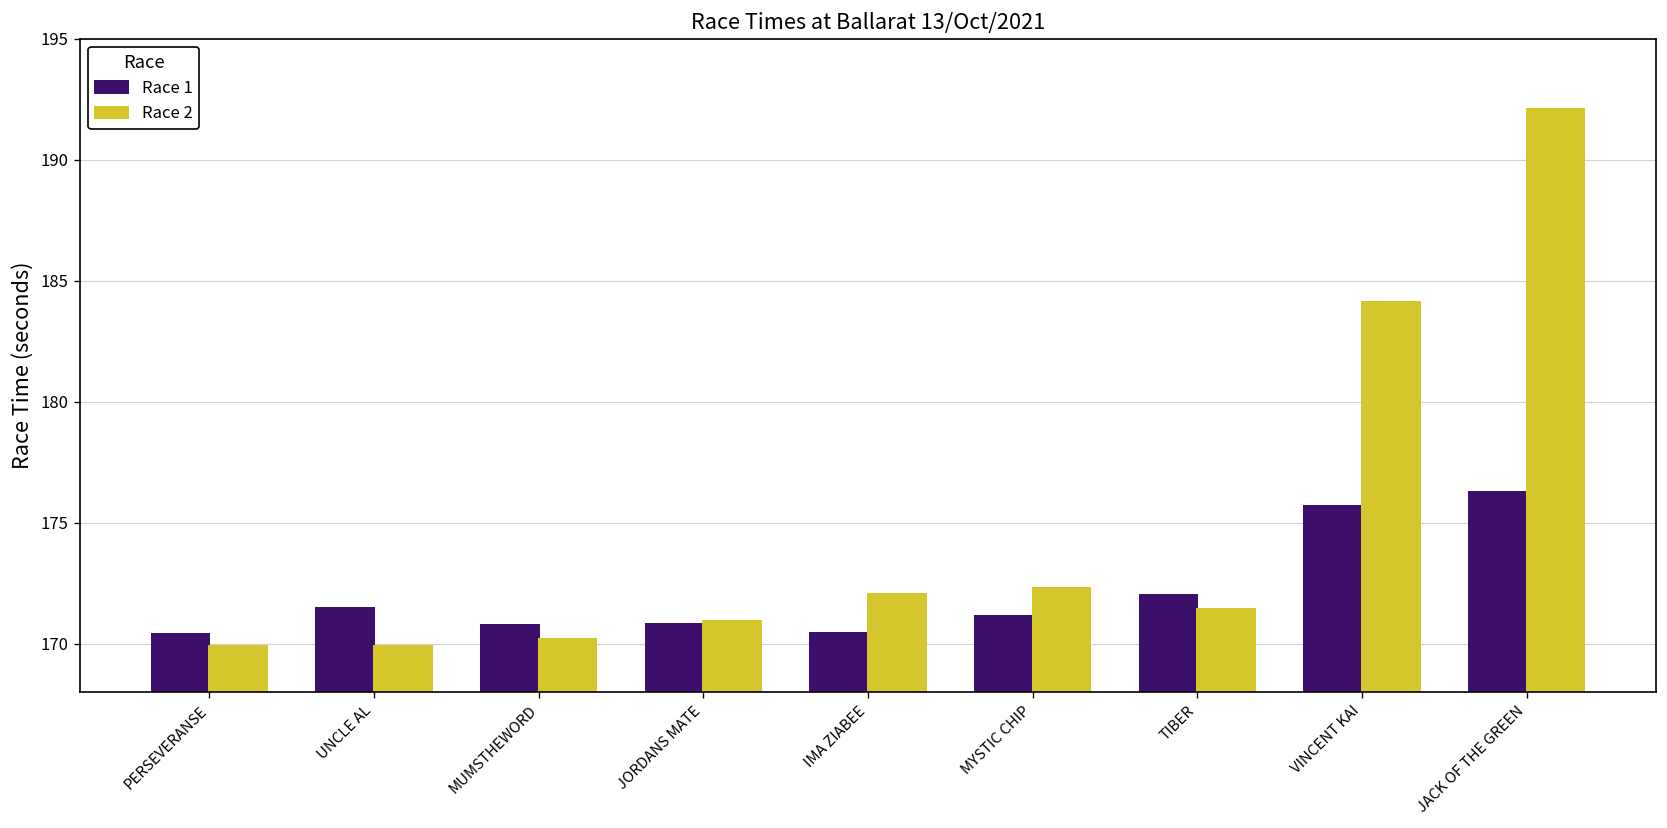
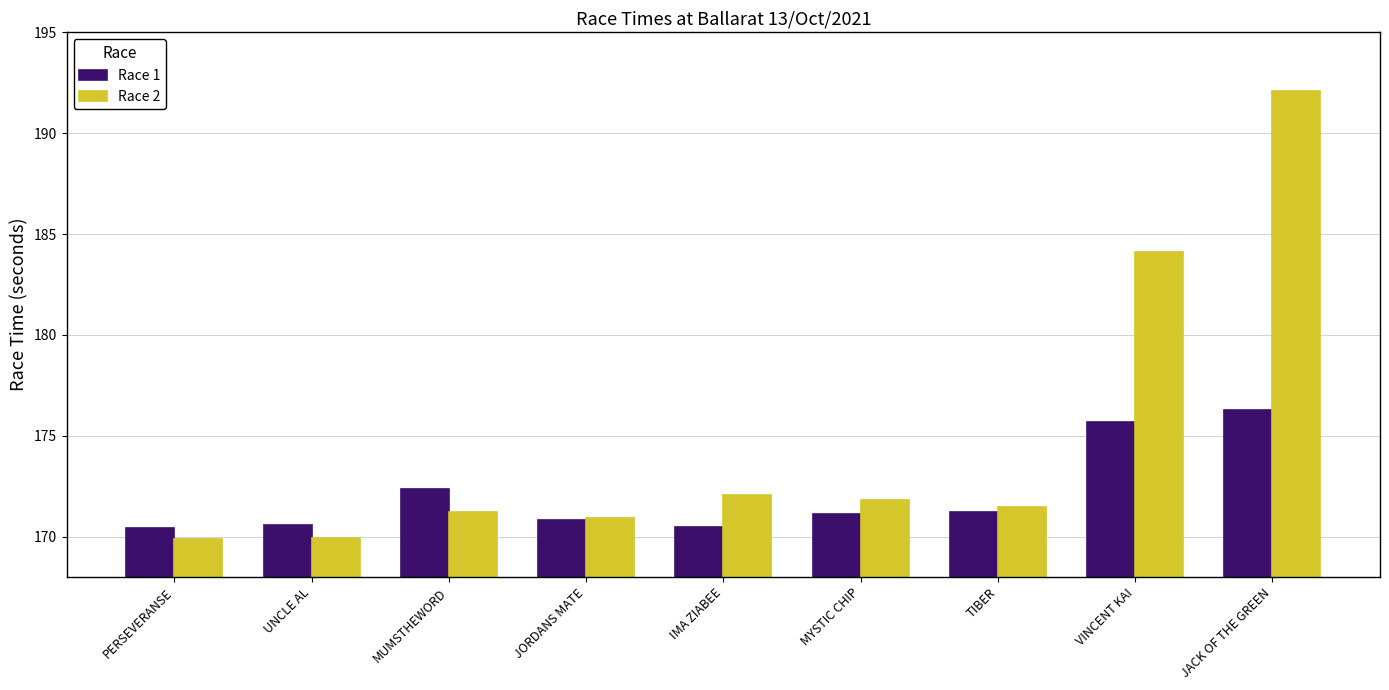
  {
    "Race 1": {
      "PERSEVERANSE": 170.4,
-     "UNCLE AL": 171.5,
-     "MUMSTHEWORD": 170.8,
+     "UNCLE AL": 170.6,
+     "MUMSTHEWORD": 172.4,
      "JORDANS MATE": 170.8,
      "IMA ZIABEE": 170.5,
      "MYSTIC CHIP": 171.1,
-     "TIBER": 172.0,
+     "TIBER": 171.2,
      "VINCENT KAI": 175.7,
      "JACK OF THE GREEN": 176.3
    },
    "Race 2": {
      "PERSEVERANSE": 169.9,
      "UNCLE AL": 169.9,
-     "MUMSTHEWORD": 170.2,
+     "MUMSTHEWORD": 171.2,
      "JORDANS MATE": 170.9,
      "IMA ZIABEE": 172.0,
-     "MYSTIC CHIP": 172.3,
+     "MYSTIC CHIP": 171.8,
      "TIBER": 171.4,
      "VINCENT KAI": 184.1,
      "JACK OF THE GREEN": 192.1
    }
  }
